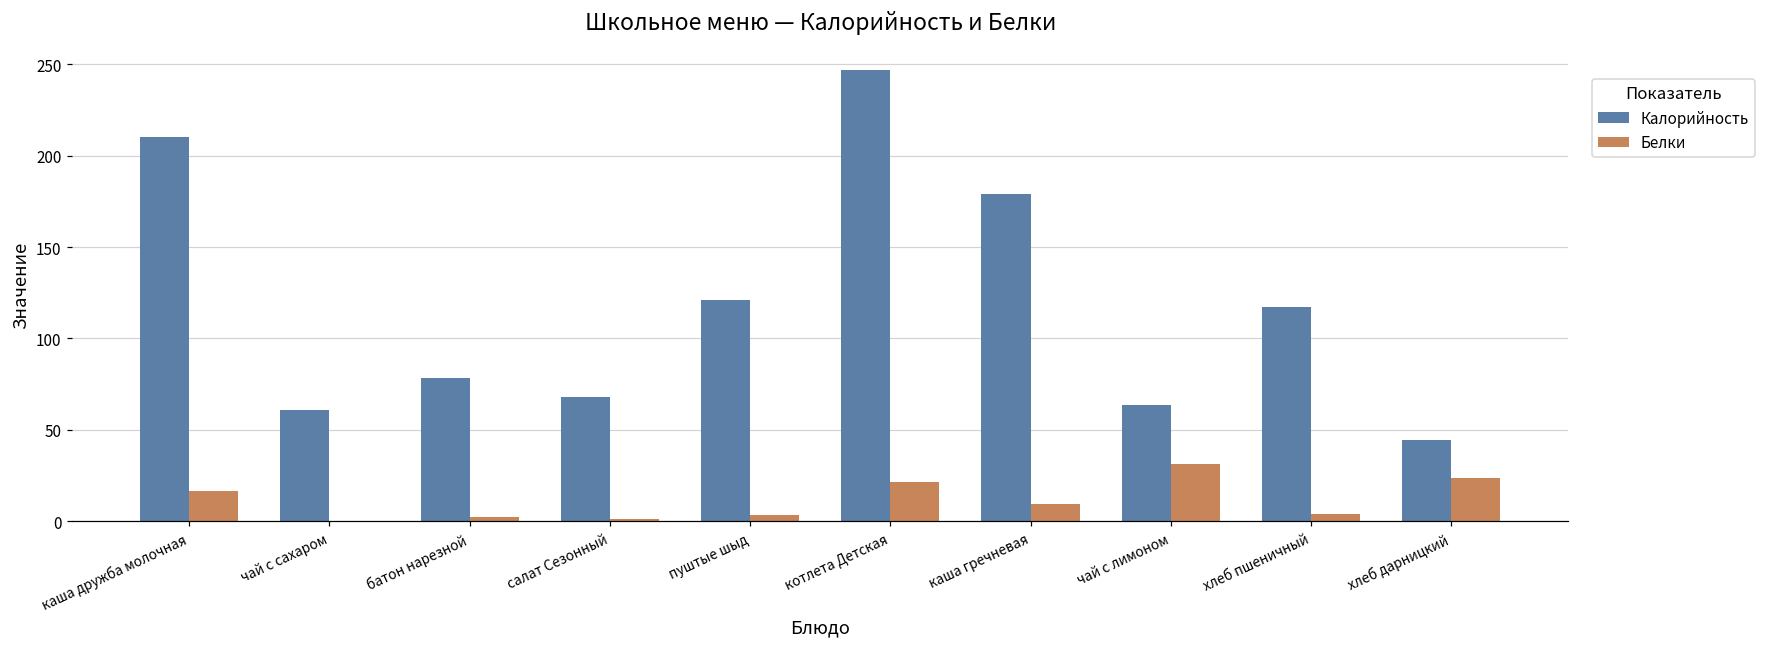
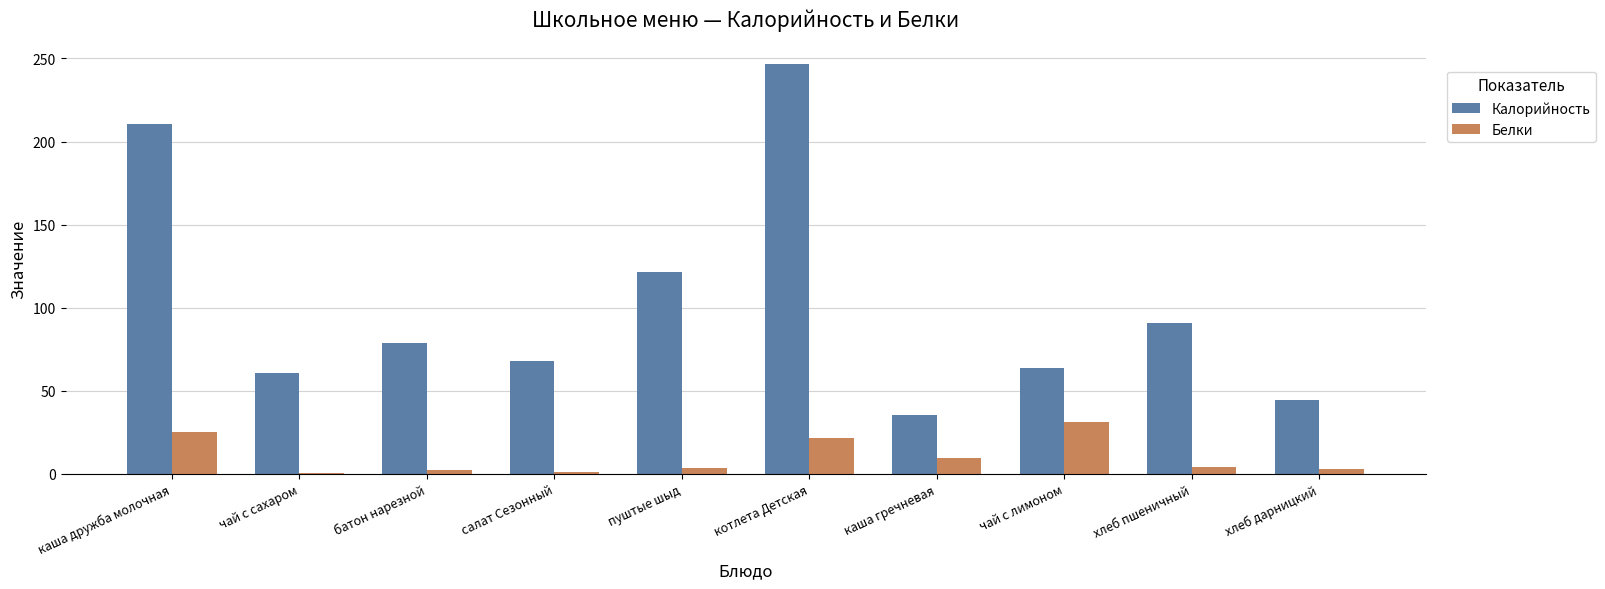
  {
    "Калорийность": {
      "каша дружба молочная": 210,
      "чай с сахаром": 61,
      "батон нарезной": 79,
      "салат Сезонный": 68,
      "пуштые шыд": 121,
      "котлета Детская": 247,
-     "каша гречневая": 179,
+     "каша гречневая": 35,
      "чай с лимоном": 64,
-     "хлеб пшеничный": 118,
+     "хлеб пшеничный": 91,
      "хлеб дарницкий": 45
    },
    "Белки": {
-     "каша дружба молочная": 17,
+     "каша дружба молочная": 25,
      "батон нарезной": 2,
      "пуштые шыд": 4,
      "котлета Детская": 21,
      "каша гречневая": 9,
      "чай с лимоном": 31,
      "хлеб пшеничный": 4,
-     "хлеб дарницкий": 24
+     "хлеб дарницкий": 3
    }
  }
